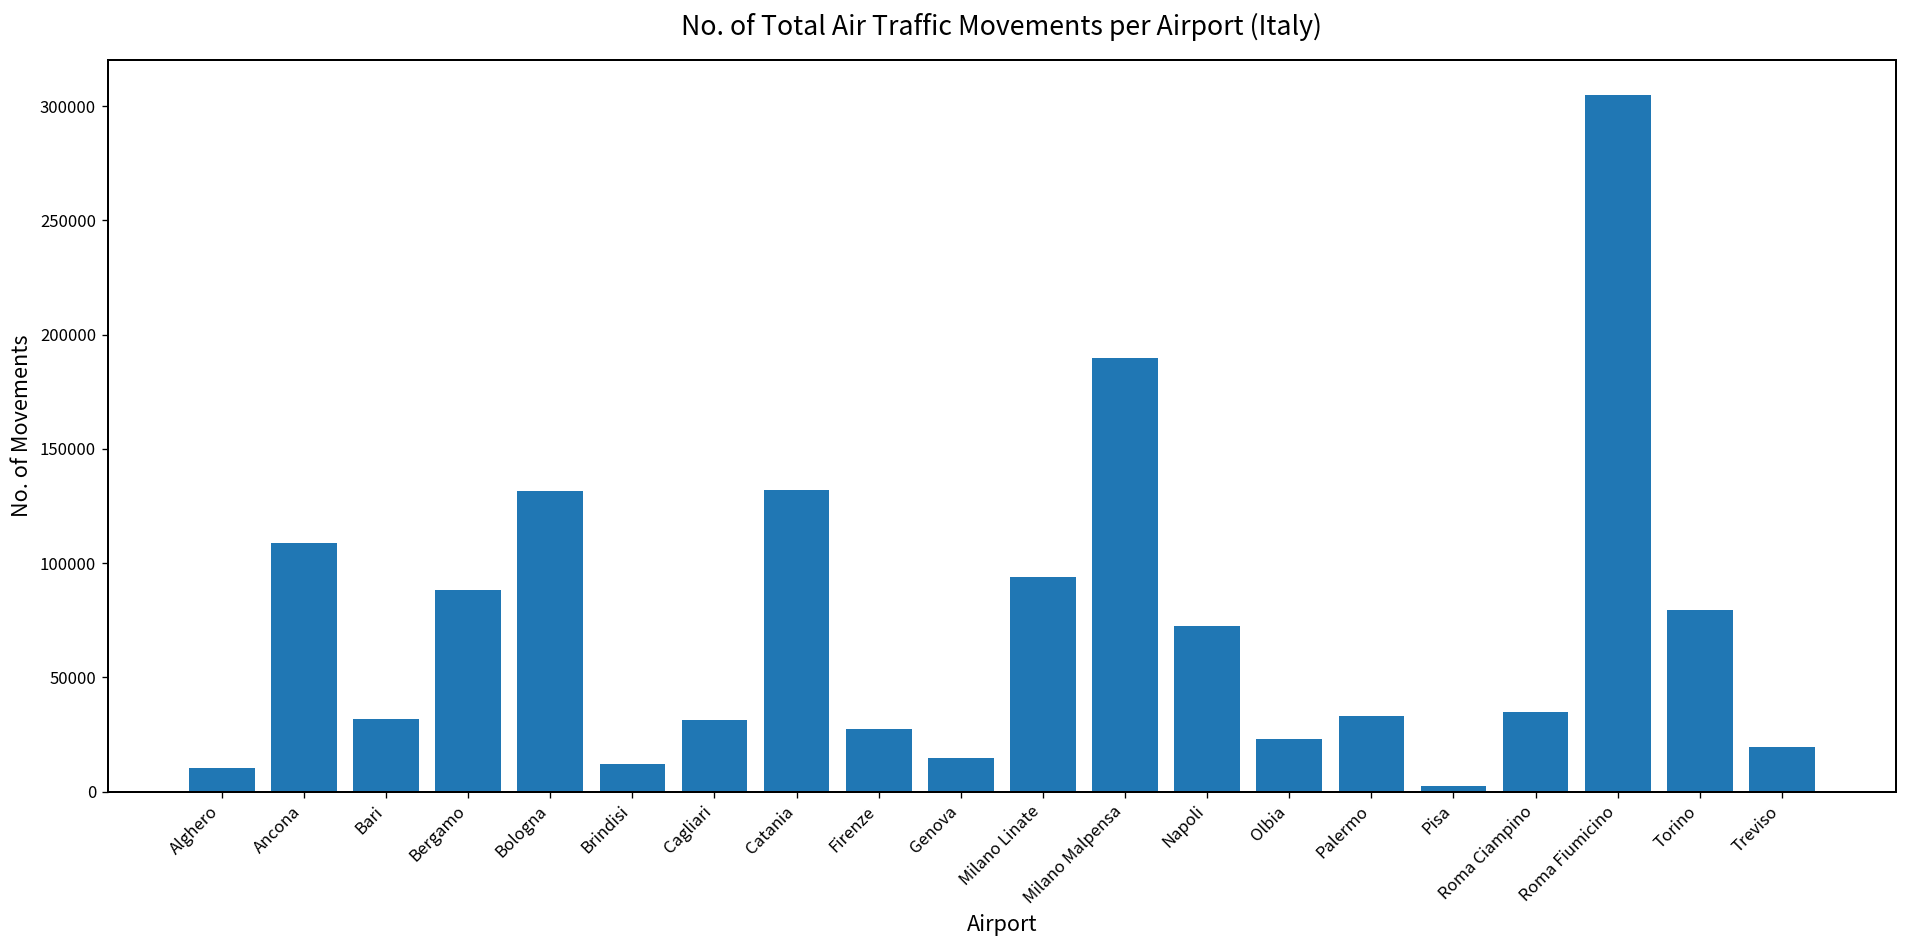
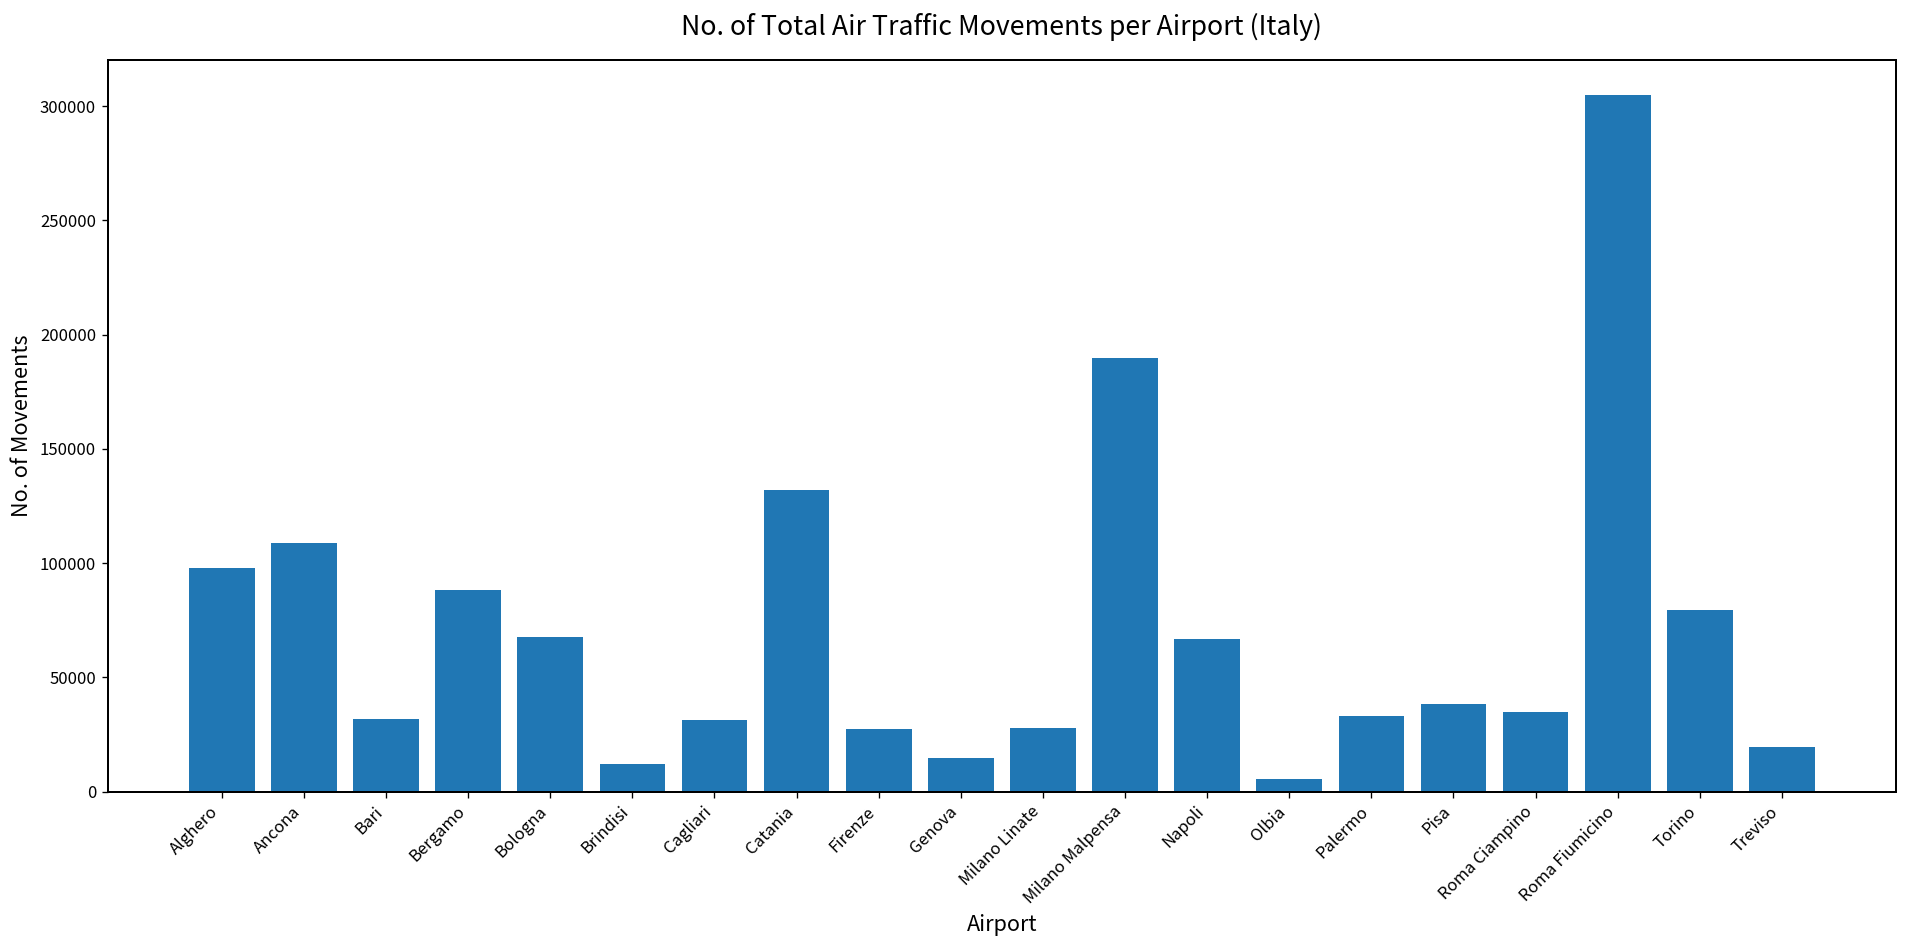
  {
-   "Alghero": 10000,
+   "Alghero": 98000,
    "Ancona": 109000,
    "Bari": 32000,
    "Bergamo": 88000,
-   "Bologna": 132000,
+   "Bologna": 68000,
    "Brindisi": 12000,
    "Cagliari": 31000,
    "Catania": 132000,
    "Firenze": 28000,
    "Genova": 15000,
-   "Milano Linate": 94000,
+   "Milano Linate": 28000,
    "Milano Malpensa": 190000,
-   "Napoli": 73000,
-   "Olbia": 23000,
+   "Napoli": 67000,
+   "Olbia": 6000,
    "Palermo": 33000,
-   "Pisa": 2000,
+   "Pisa": 39000,
    "Roma Ciampino": 35000,
    "Roma Fiumicino": 305000,
    "Torino": 79000,
    "Treviso": 20000
  }
